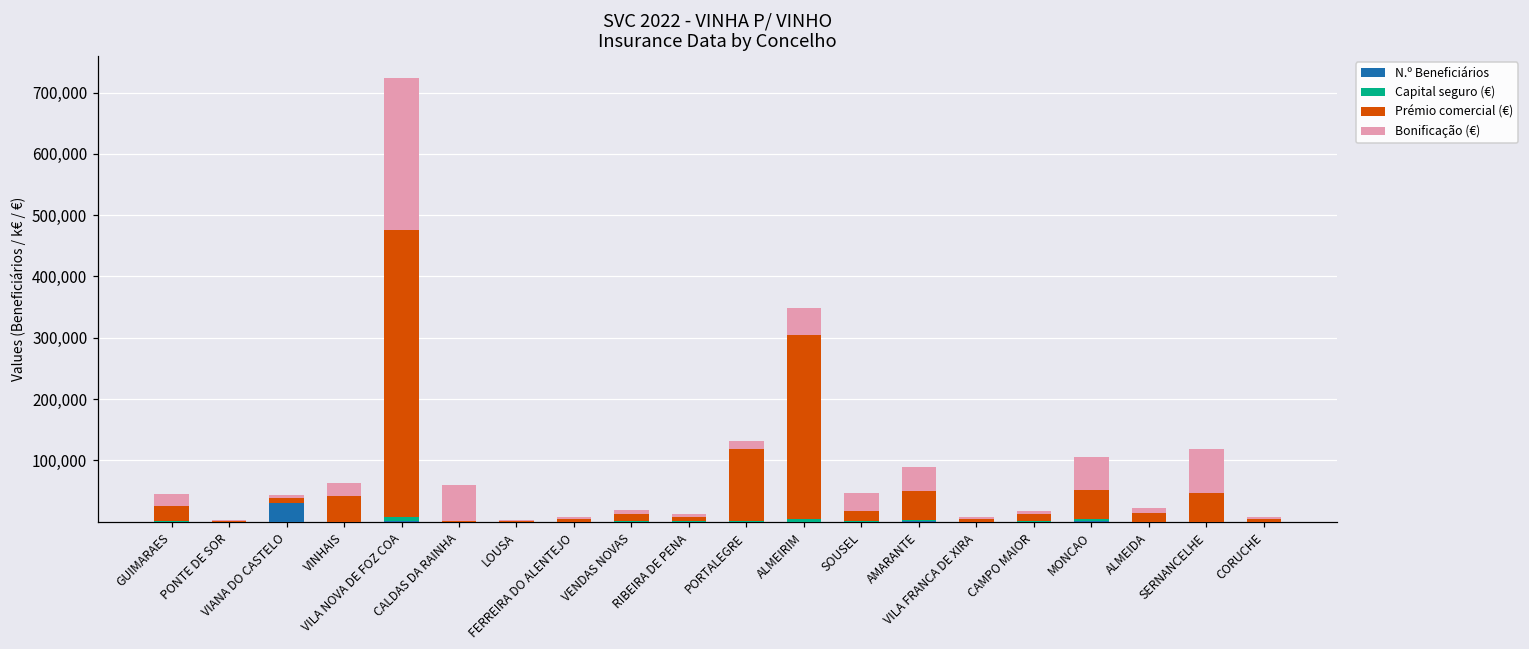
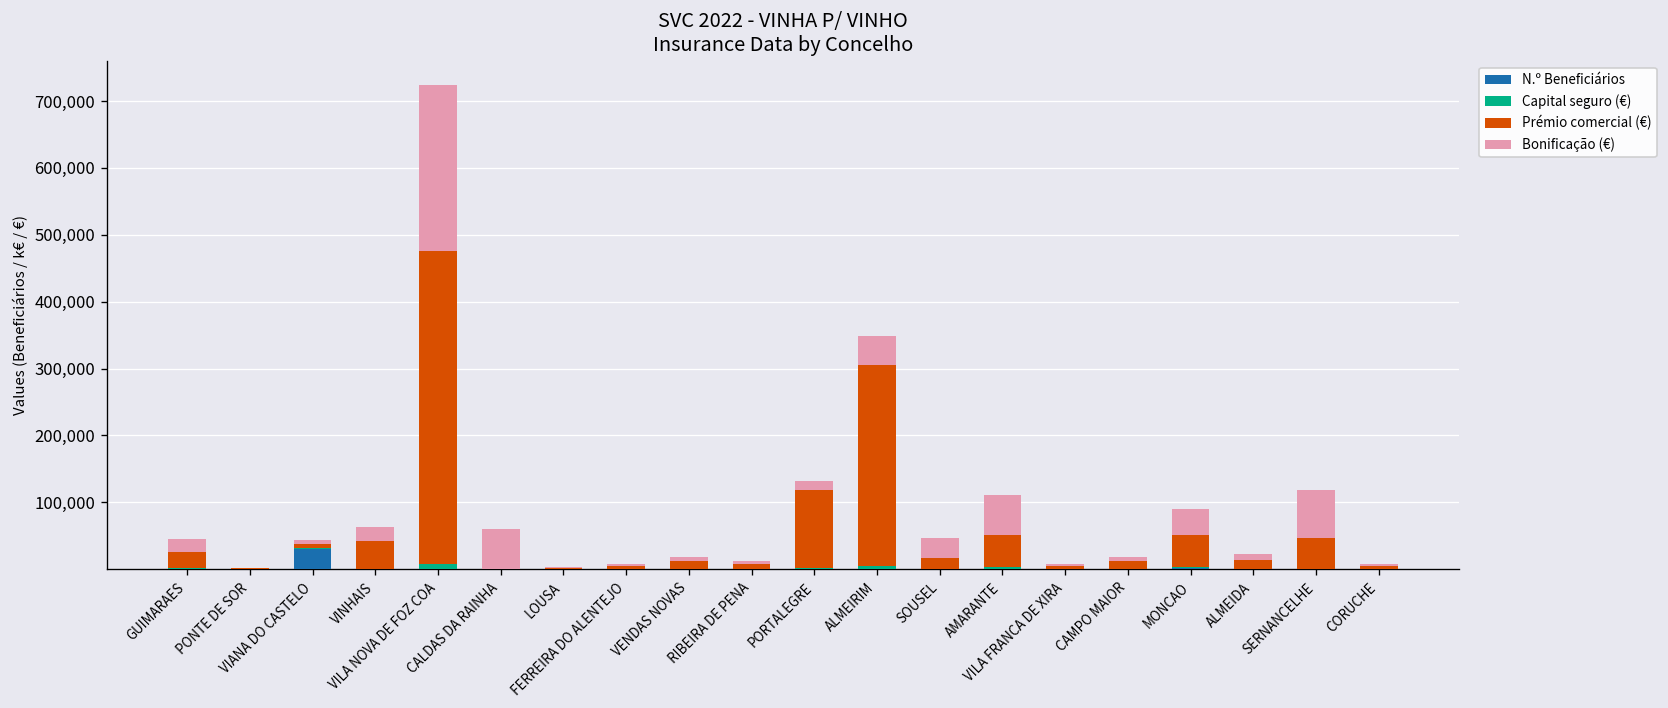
  {
    "N.º Beneficiários": {
      "VIANA DO CASTELO": "30,000"
    },
    "Capital seguro (€)": {
      "VILA NOVA DE FOZ COA": "10,000"
    },
    "Prémio comercial (€)": {
      "GUIMARAES": "20,000",
      "VIANA DO CASTELO": "10,000",
      "VINHAIS": "40,000",
      "VILA NOVA DE FOZ COA": "470,000",
      "FERREIRA DO ALENTEJO": "0",
      "VENDAS NOVAS": "10,000",
      "RIBEIRA DE PENA": "10,000",
      "PORTALEGRE": "120,000",
      "ALMEIRIM": "300,000",
      "SOUSEL": "20,000",
      "AMARANTE": "50,000",
      "VILA FRANCA DE XIRA": "0",
      "CAMPO MAIOR": "10,000",
      "MONCAO": "50,000",
      "ALMEIDA": "10,000",
      "SERNANCELHE": "50,000",
      "CORUCHE": "0"
    },
    "Bonificação (€)": {
      "GUIMARAES": "20,000",
      "VIANA DO CASTELO": "10,000",
      "VINHAIS": "20,000",
      "VILA NOVA DE FOZ COA": "250,000",
      "CALDAS DA RAINHA": "60,000",
      "VENDAS NOVAS": "10,000",
      "RIBEIRA DE PENA": "10,000",
      "PORTALEGRE": "10,000",
      "ALMEIRIM": "40,000",
      "SOUSEL": "30,000",
-     "AMARANTE": "40,000",
+     "AMARANTE": "60,000",
      "CAMPO MAIOR": "10,000",
-     "MONCAO": "50,000",
+     "MONCAO": "40,000",
      "ALMEIDA": "10,000",
      "SERNANCELHE": "70,000"
    }
  }
